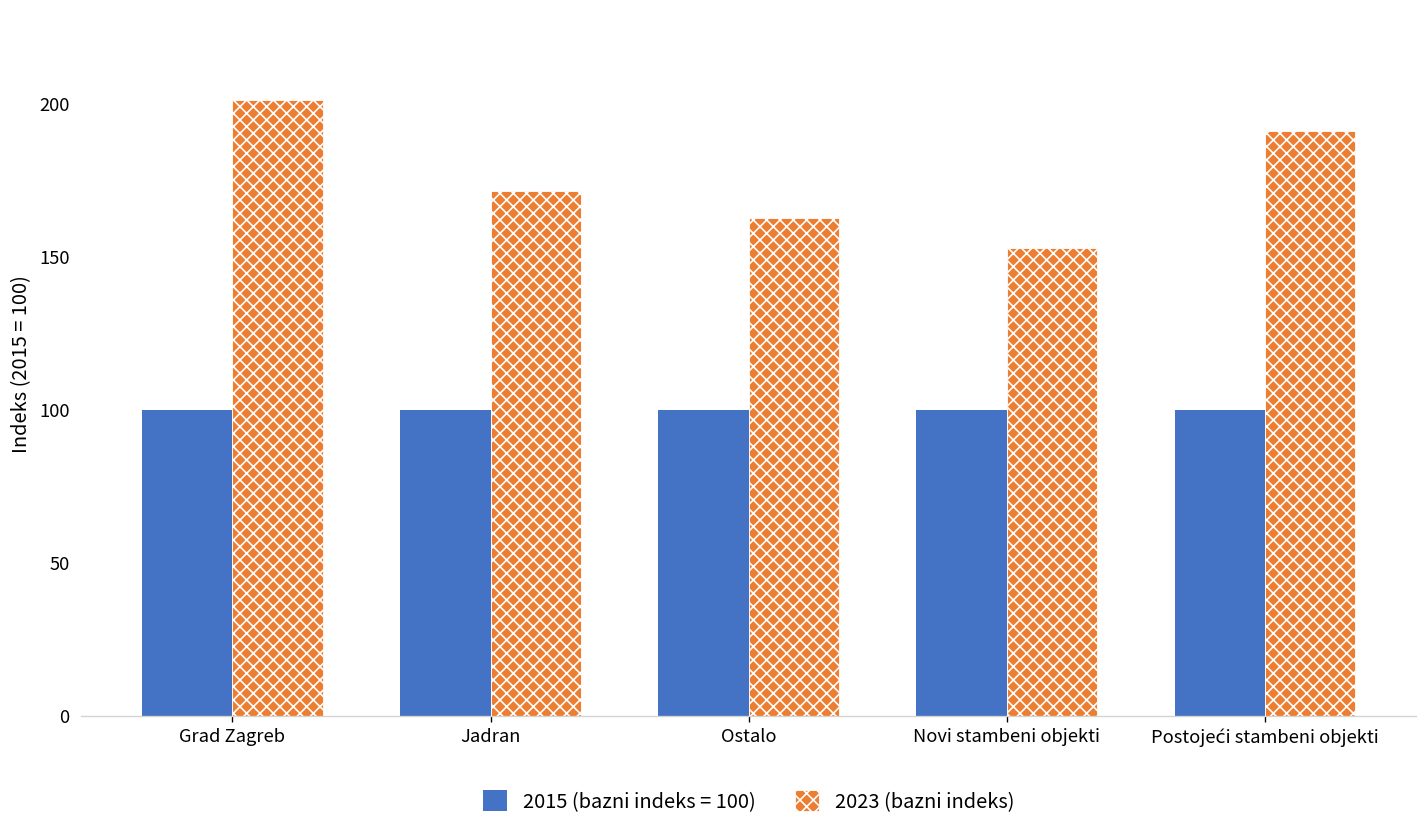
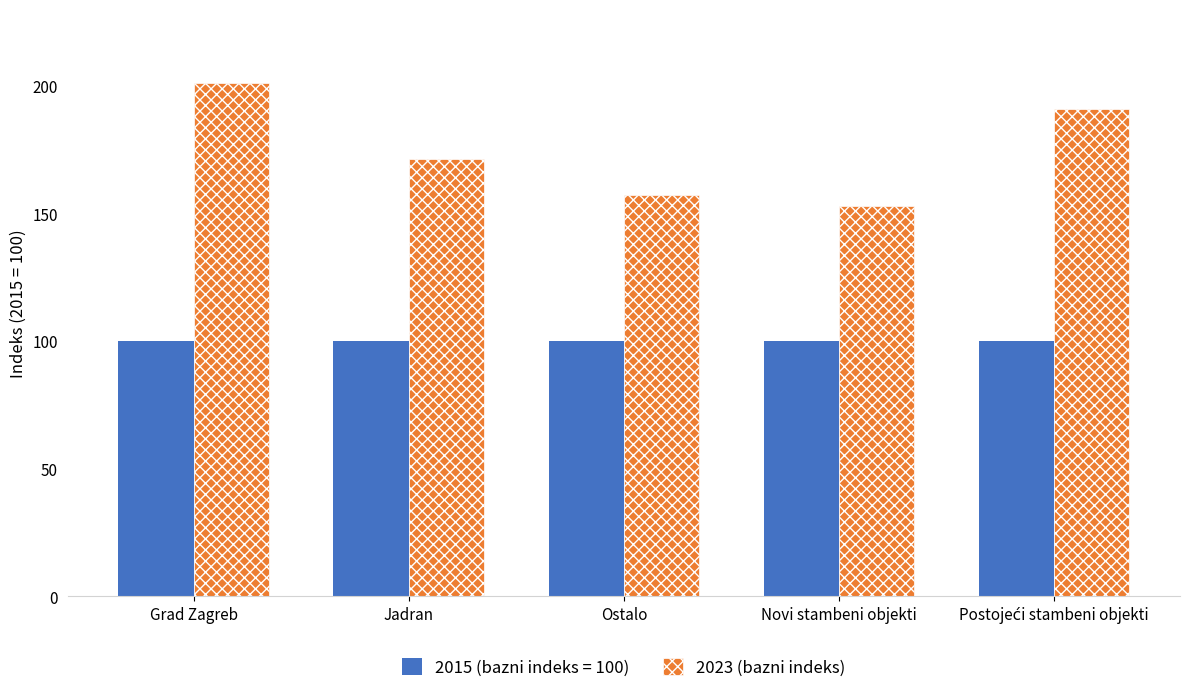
  {
    "2015 (bazni indeks = 100)": {
      "Grad Zagreb": 100,
      "Jadran": 100,
      "Ostalo": 100,
      "Novi stambeni objekti": 100,
      "Postojeći stambeni objekti": 100
    },
    "2023 (bazni indeks)": {
      "Grad Zagreb": 201,
      "Jadran": 171,
-     "Ostalo": 162,
+     "Ostalo": 157,
      "Novi stambeni objekti": 153,
      "Postojeći stambeni objekti": 191
    }
  }
